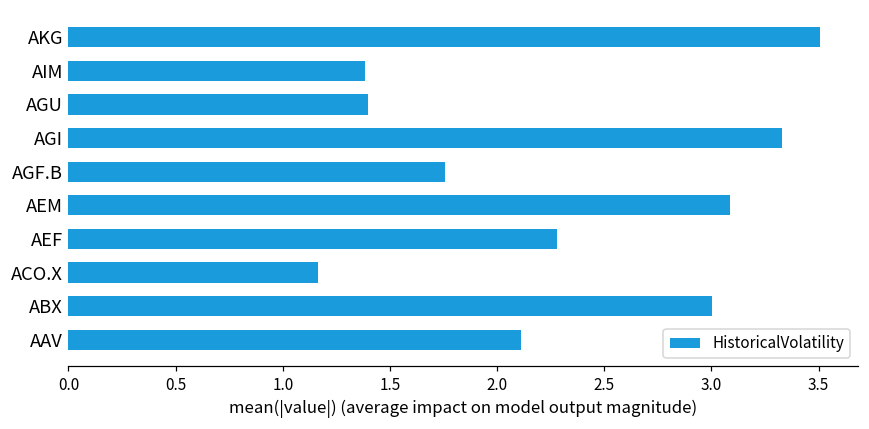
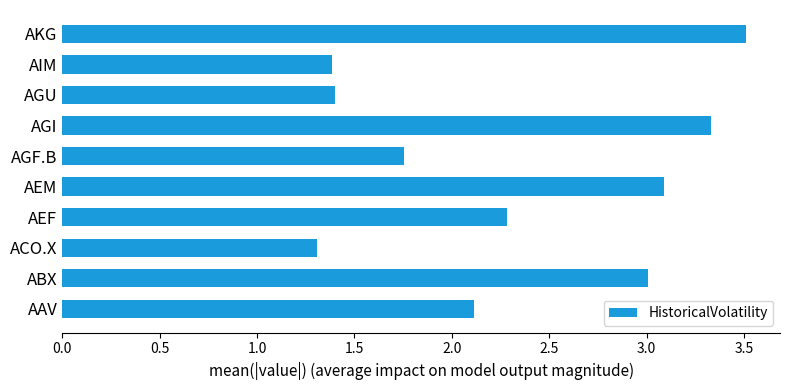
  {
    "AKG": 3.51,
    "AIM": 1.39,
    "AGU": 1.40,
    "AGI": 3.33,
    "AGF.B": 1.75,
    "AEM": 3.09,
    "AEF": 2.28,
-   "ACO.X": 1.16,
+   "ACO.X": 1.31,
    "ABX": 3.00,
    "AAV": 2.11
  }
